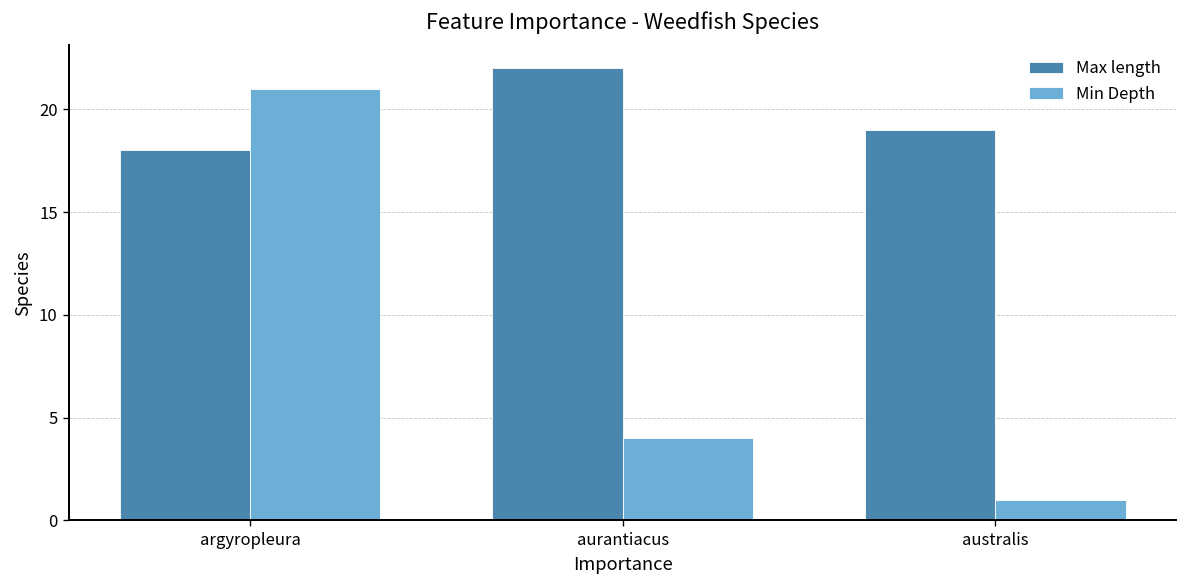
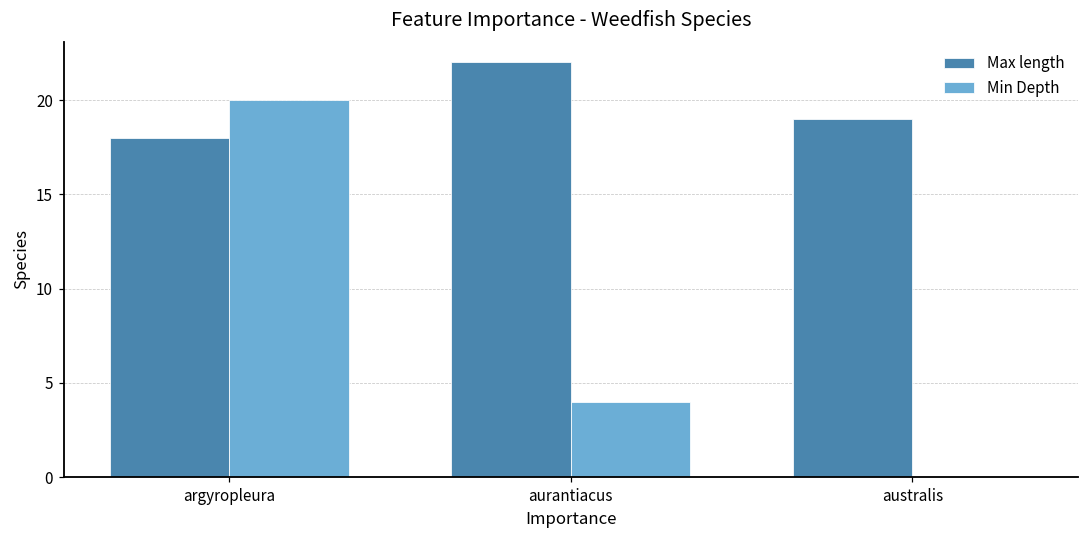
  {
    "Max length": {
      "argyropleura": 18,
      "aurantiacus": 22,
      "australis": 19
    },
    "Min Depth": {
-     "argyropleura": 21,
+     "argyropleura": 20,
      "aurantiacus": 4,
-     "australis": 1
+     "australis": 0
    }
  }
